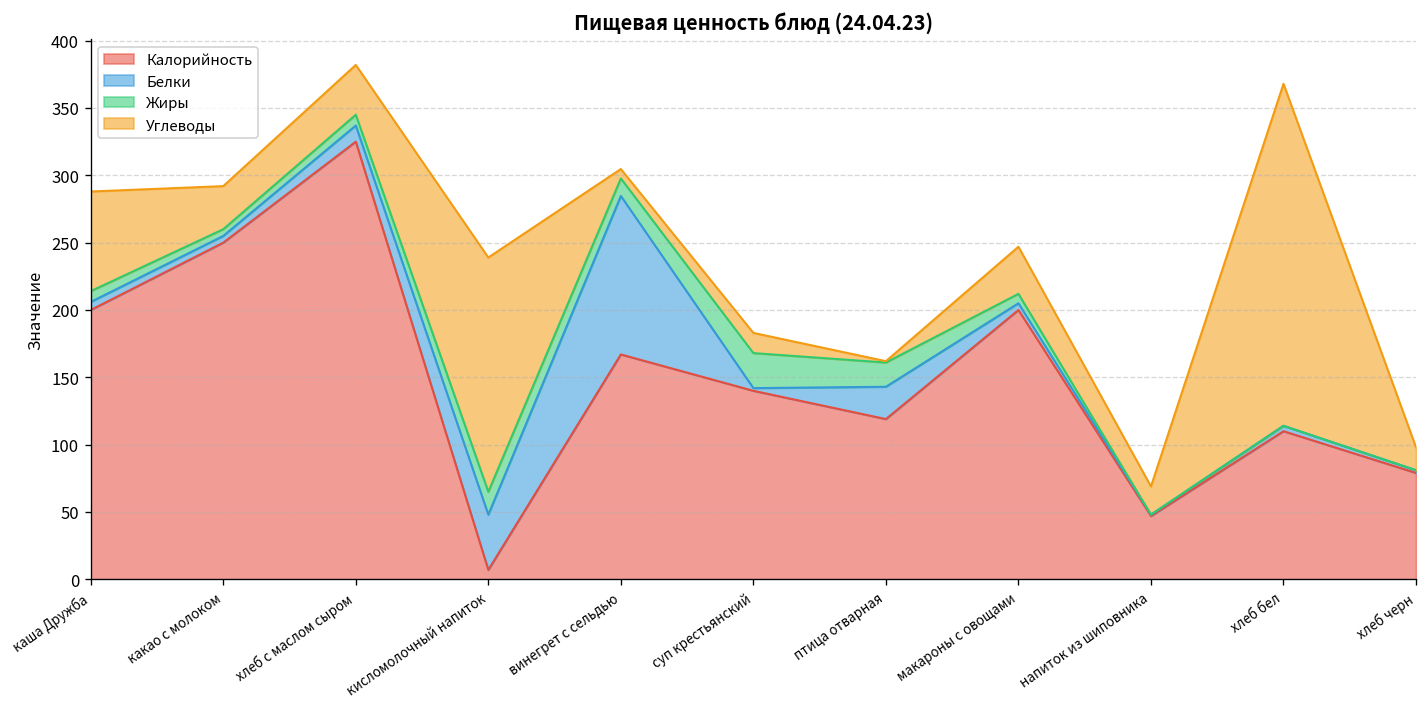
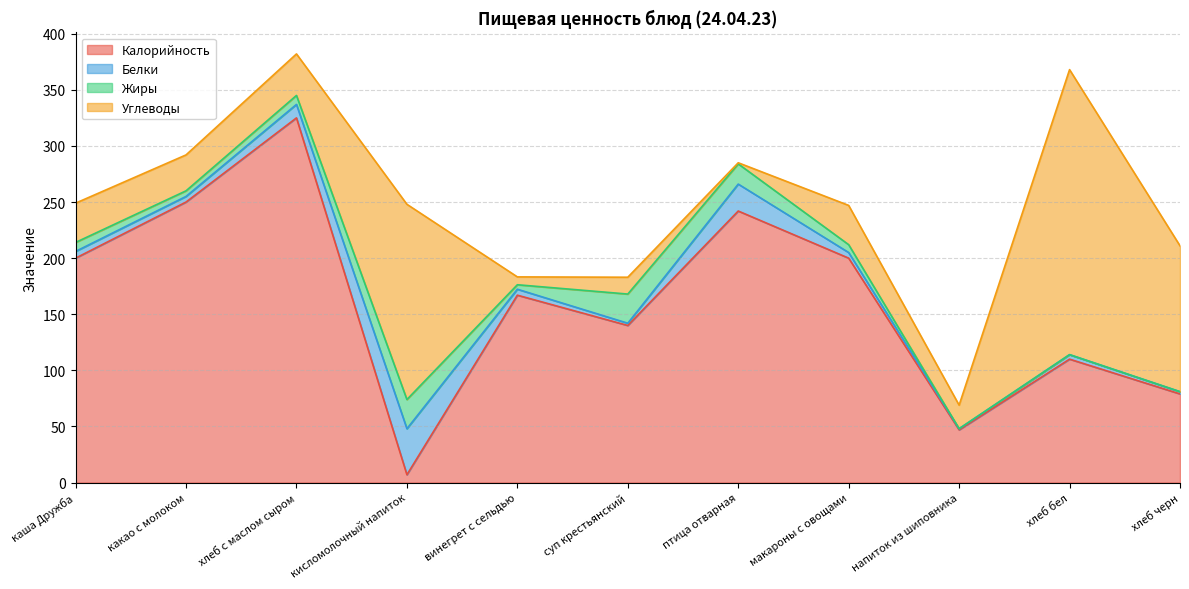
  {
    "Калорийность": {
      "каша Дружба": 200,
      "какао с молоком": 250,
      "хлеб с маслом сыром": 325,
      "кисломолочный напиток": 7,
      "винегрет с сельдью": 167,
-     "птица отварная": 119,
+     "птица отварная": 242,
      "макароны с овощами": 200,
      "хлеб бел": 110
    },
    "Белки": {
      "каша Дружба": 6,
      "какао с молоком": 5,
      "хлеб с маслом сыром": 12,
      "кисломолочный напиток": 41,
-     "винегрет с сельдью": 118,
+     "винегрет с сельдью": 5,
      "птица отварная": 24,
      "макароны с овощами": 5
    },
    "Жиры": {
      "каша Дружба": 8,
      "какао с молоком": 5,
      "хлеб с маслом сыром": 8,
-     "кисломолочный напиток": 17,
-     "винегрет с сельдью": 13,
+     "кисломолочный напиток": 26,
+     "винегрет с сельдью": 4,
      "суп крестьянский": 26,
      "макароны с овощами": 7
    },
    "Углеводы": {
-     "каша Дружба": 74,
+     "каша Дружба": 35,
      "какао с молоком": 32,
      "хлеб с маслом сыром": 37,
      "кисломолочный напиток": 174,
      "винегрет с сельдью": 7,
      "суп крестьянский": 15,
      "макароны с овощами": 35,
      "напиток из шиповника": 21,
      "хлеб бел": 254,
-     "хлеб черн": 17
+     "хлеб черн": 130
    }
  }
